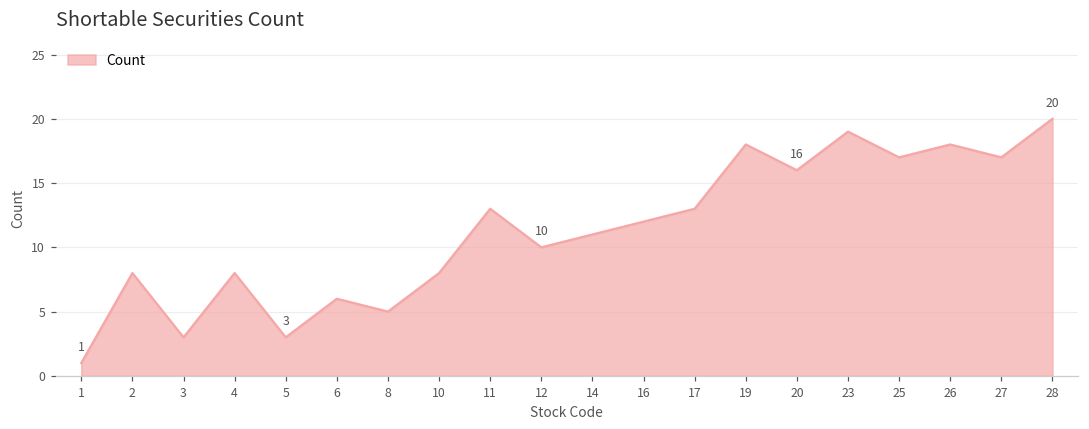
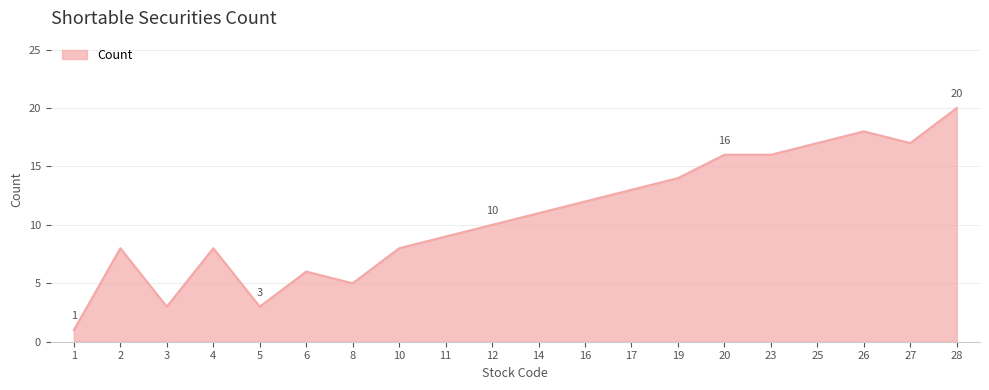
  {
    "2": 8,
    "3": 3,
    "4": 8,
    "6": 6,
    "8": 5,
    "10": 8,
-   "11": 13,
+   "11": 9,
    "14": 11,
    "16": 12,
    "17": 13,
-   "19": 18,
-   "23": 19,
+   "19": 14,
+   "23": 16,
    "25": 17,
    "26": 18,
    "27": 17
  }
